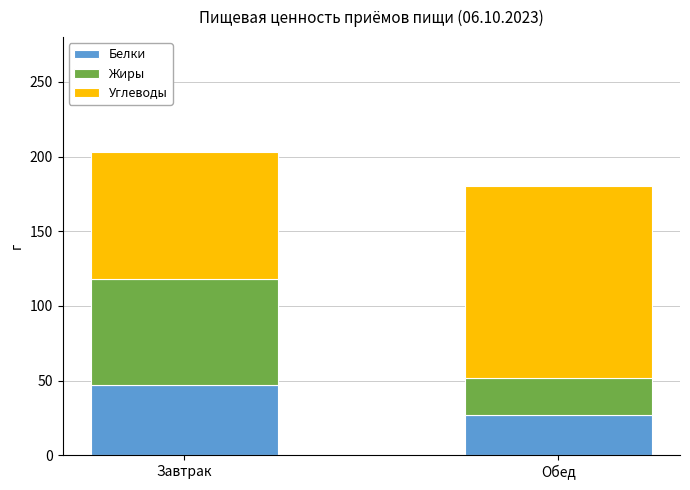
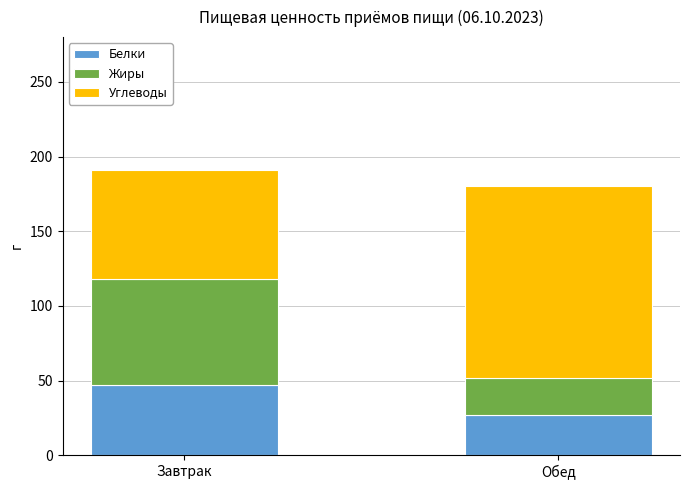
  {
    "Белки": {
      "Завтрак": 47,
      "Обед": 27
    },
    "Жиры": {
      "Завтрак": 71,
      "Обед": 25
    },
    "Углеводы": {
-     "Завтрак": 85,
+     "Завтрак": 73,
      "Обед": 129
    }
  }
